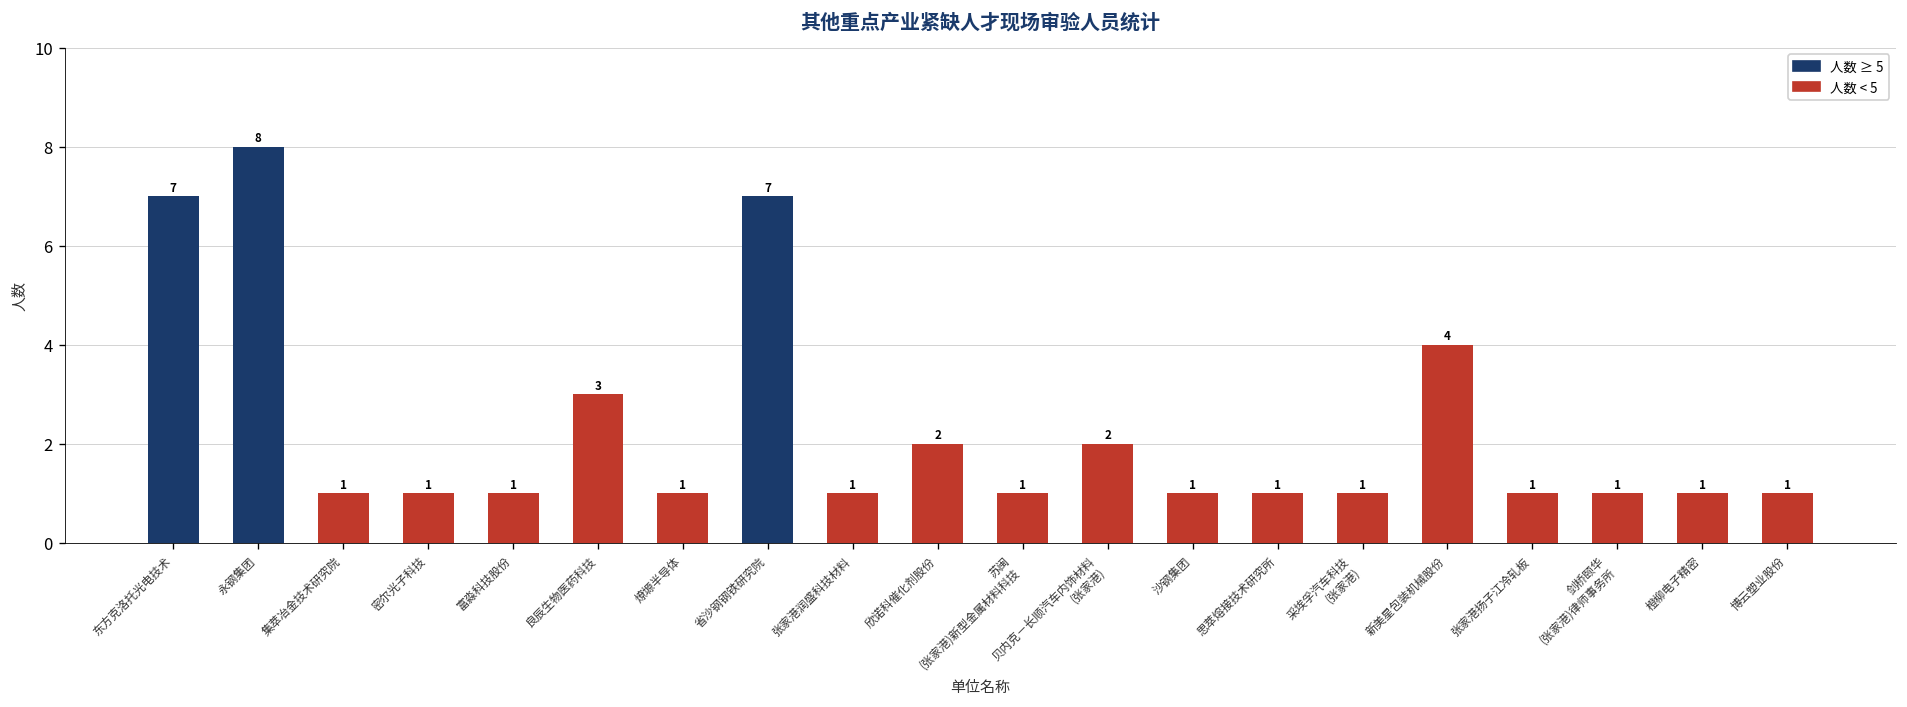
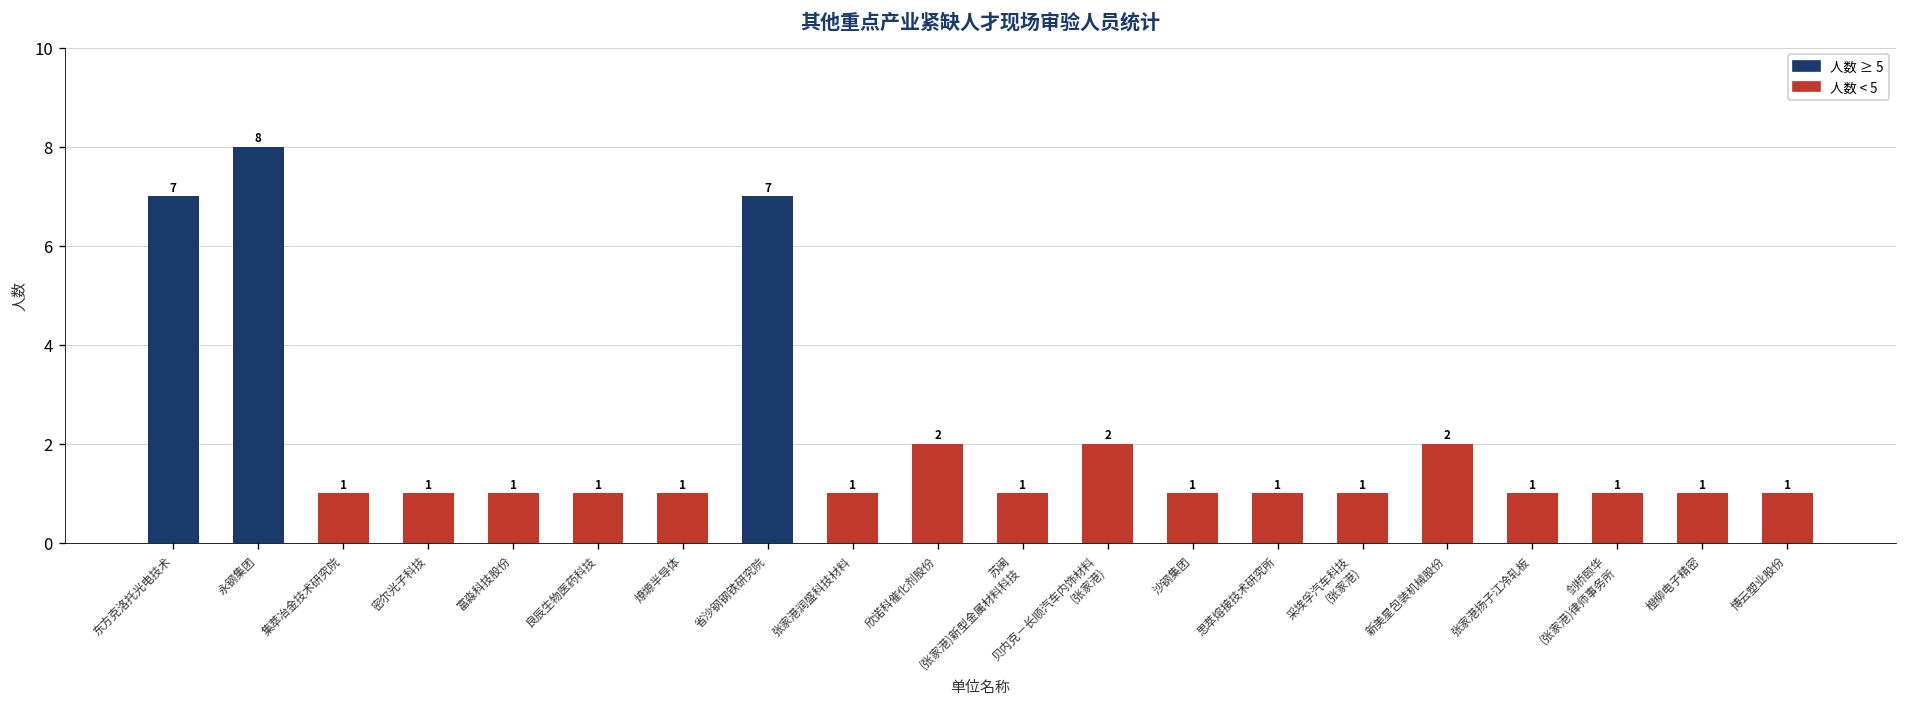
  {
    "东方克洛托光电技术": 7,
    "永钢集团": 8,
    "集萃冶金技术研究院": 1,
    "密尔光子科技": 1,
    "富淼科技股份": 1,
-   "良辰生物医药科技": 3,
+   "良辰生物医药科技": 1,
    "燎塬半导体": 1,
    "省沙钢钢铁研究院": 7,
    "张家港润盛科技材料": 1,
    "欣诺科催化剂股份": 2,
    "苏闽 (张家港)新型金属材料科技": 1,
    "贝内克－长顺汽车内饰材料 (张家港)": 2,
    "沙钢集团": 1,
    "思萃熔接技术研究所": 1,
    "采埃孚汽车科技 (张家港)": 1,
-   "新美星包装机械股份": 4,
+   "新美星包装机械股份": 2,
    "张家港扬子江冷轧板": 1,
    "剑桥颐华 (张家港)律师事务所": 1,
    "橙柳电子精密": 1,
    "博云塑业股份": 1
  }
